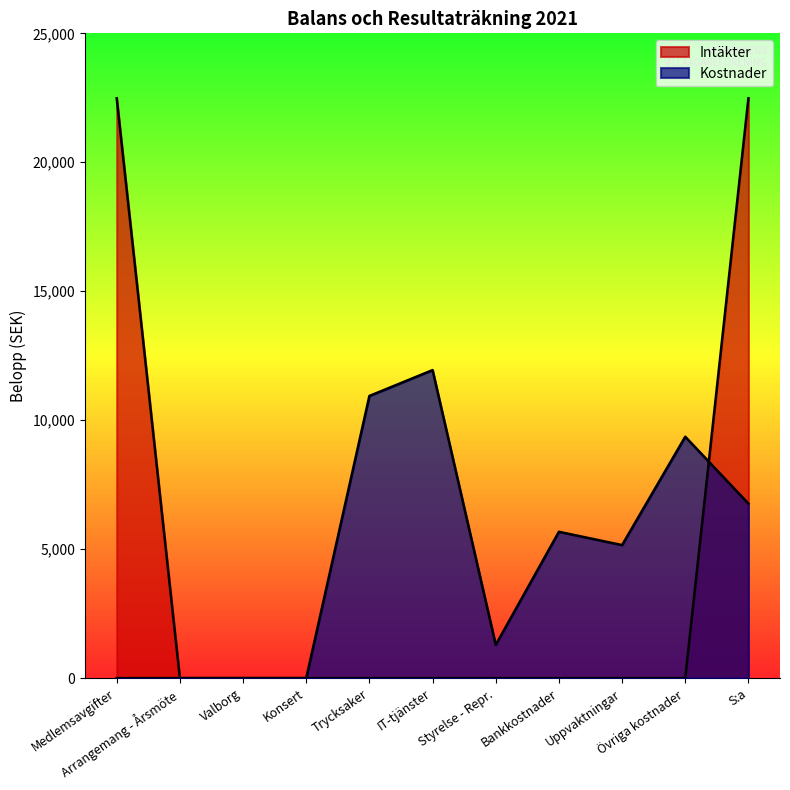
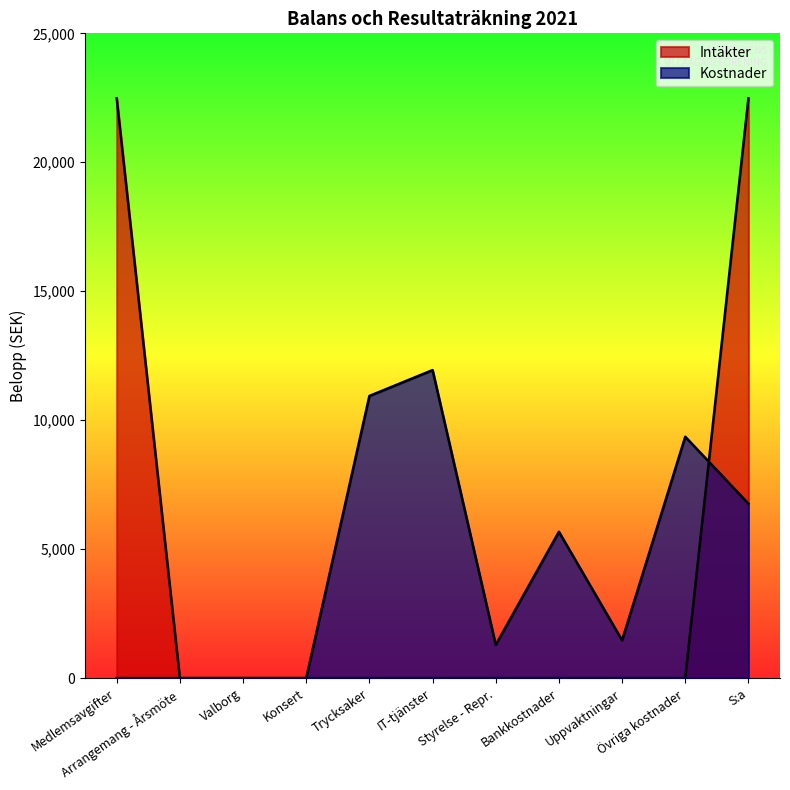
  {
    "Intäkter": {
      "Medlemsavgifter": "22,500",
      "Trycksaker": "0",
      "IT-tjänster": "0",
      "Styrelse - Repr.": "0",
      "Bankkostnader": "0",
      "Uppvaktningar": "0",
      "Övriga kostnader": "0",
      "S:a": "22,500"
    },
    "Kostnader": {
      "Medlemsavgifter": "0",
      "Trycksaker": "10,900",
      "IT-tjänster": "11,900",
      "Styrelse - Repr.": "1,300",
      "Bankkostnader": "5,700",
-     "Uppvaktningar": "5,200",
+     "Uppvaktningar": "1,500",
      "Övriga kostnader": "9,400",
      "S:a": "6,800"
    }
  }
